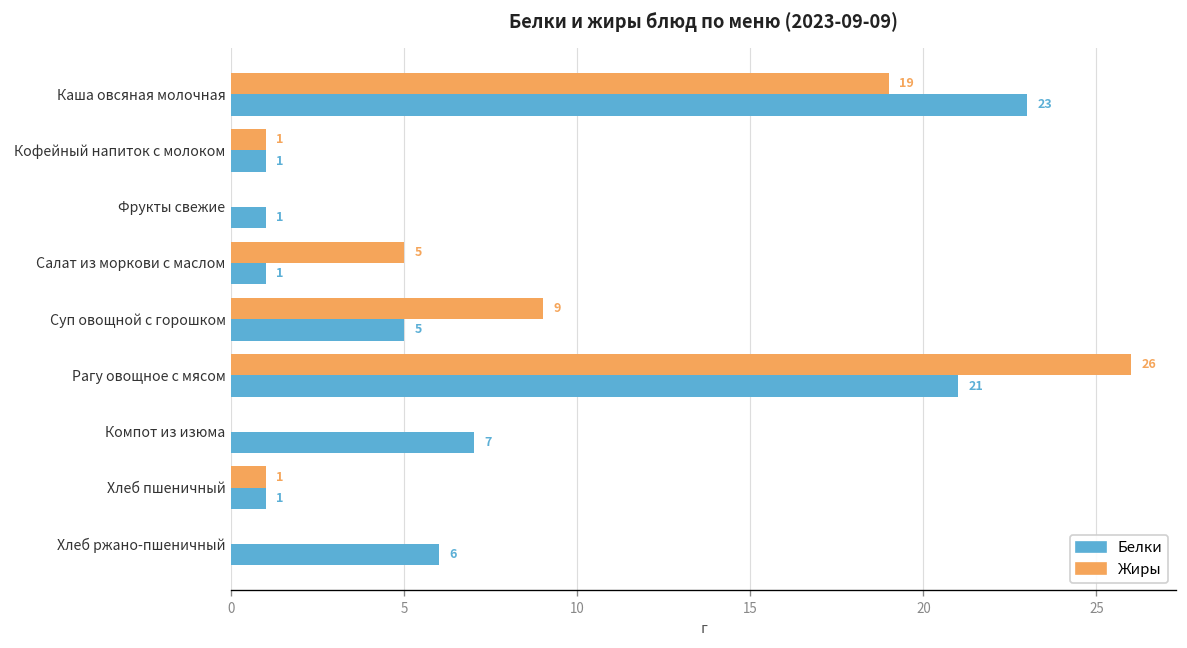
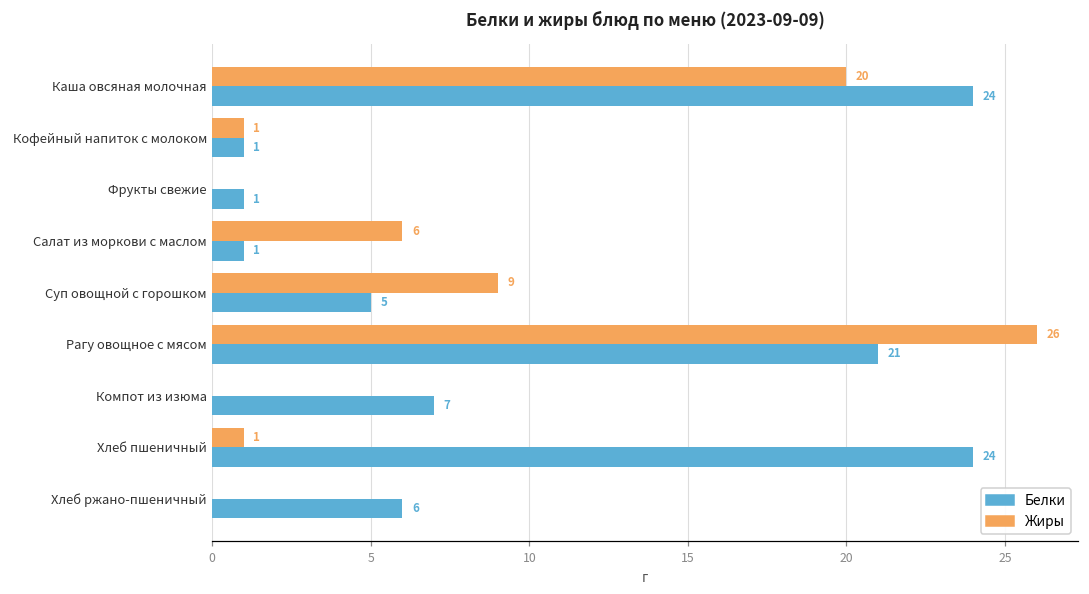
  {
    "Белки": {
-     "Каша овсяная молочная": 23,
+     "Каша овсяная молочная": 24,
      "Кофейный напиток с молоком": 1,
      "Фрукты свежие": 1,
      "Салат из моркови с маслом": 1,
      "Суп овощной с горошком": 5,
      "Рагу овощное с мясом": 21,
      "Компот из изюма": 7,
-     "Хлеб пшеничный": 1,
+     "Хлеб пшеничный": 24,
      "Хлеб ржано-пшеничный": 6
    },
    "Жиры": {
-     "Каша овсяная молочная": 19,
+     "Каша овсяная молочная": 20,
      "Кофейный напиток с молоком": 1,
-     "Салат из моркови с маслом": 5,
+     "Салат из моркови с маслом": 6,
      "Суп овощной с горошком": 9,
      "Рагу овощное с мясом": 26,
      "Хлеб пшеничный": 1
    }
  }
